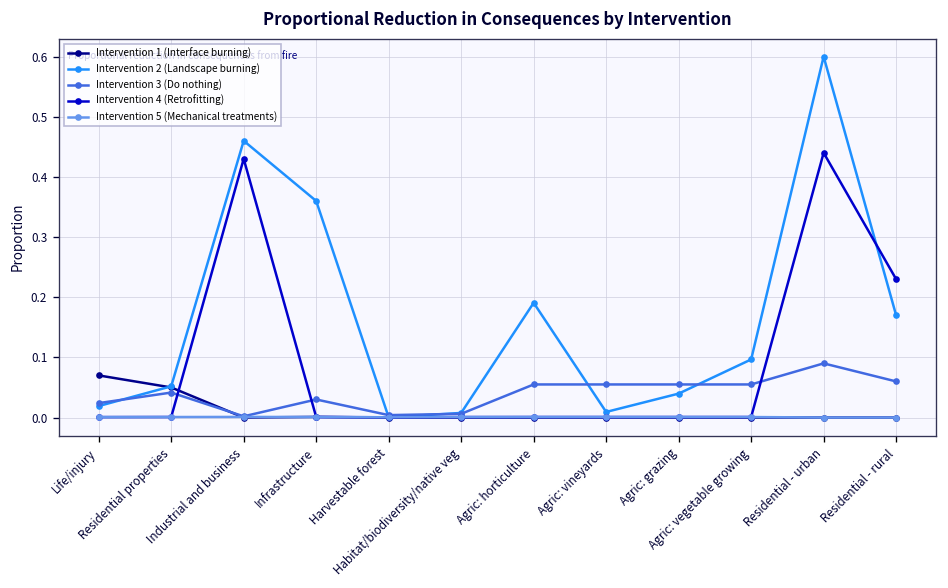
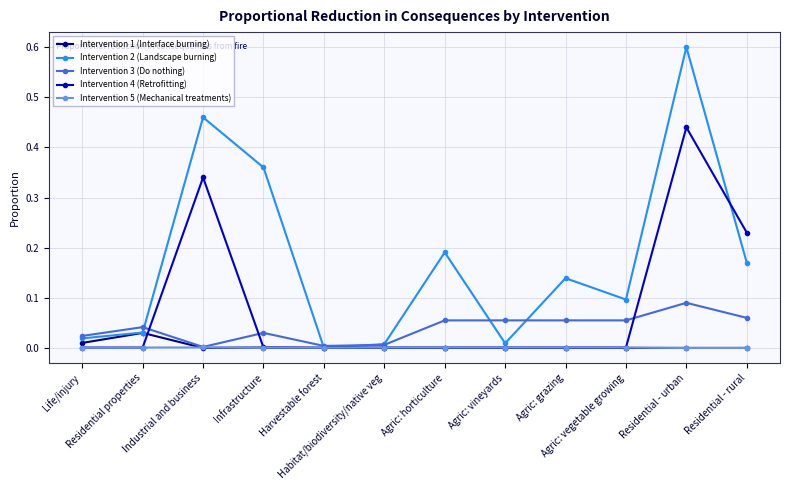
  {
    "Intervention 1 (Interface burning)": {
-     "Life/injury": 0.07,
-     "Residential properties": 0.05
+     "Life/injury": 0.01,
+     "Residential properties": 0.03
    },
    "Intervention 2 (Landscape burning)": {
-     "Residential properties": 0.05,
+     "Residential properties": 0.03,
      "Industrial and business": 0.46,
      "Infrastructure": 0.36,
      "Agric: horticulture": 0.19,
      "Agric: vineyards": 0.01,
-     "Agric: grazing": 0.04,
+     "Agric: grazing": 0.14,
      "Agric: vegetable growing": 0.10,
      "Residential - urban": 0.60,
      "Residential - rural": 0.17
    },
    "Intervention 4 (Retrofitting)": {
-     "Industrial and business": 0.43,
+     "Industrial and business": 0.34,
      "Residential - urban": 0.44,
      "Residential - rural": 0.23
    }
  }
